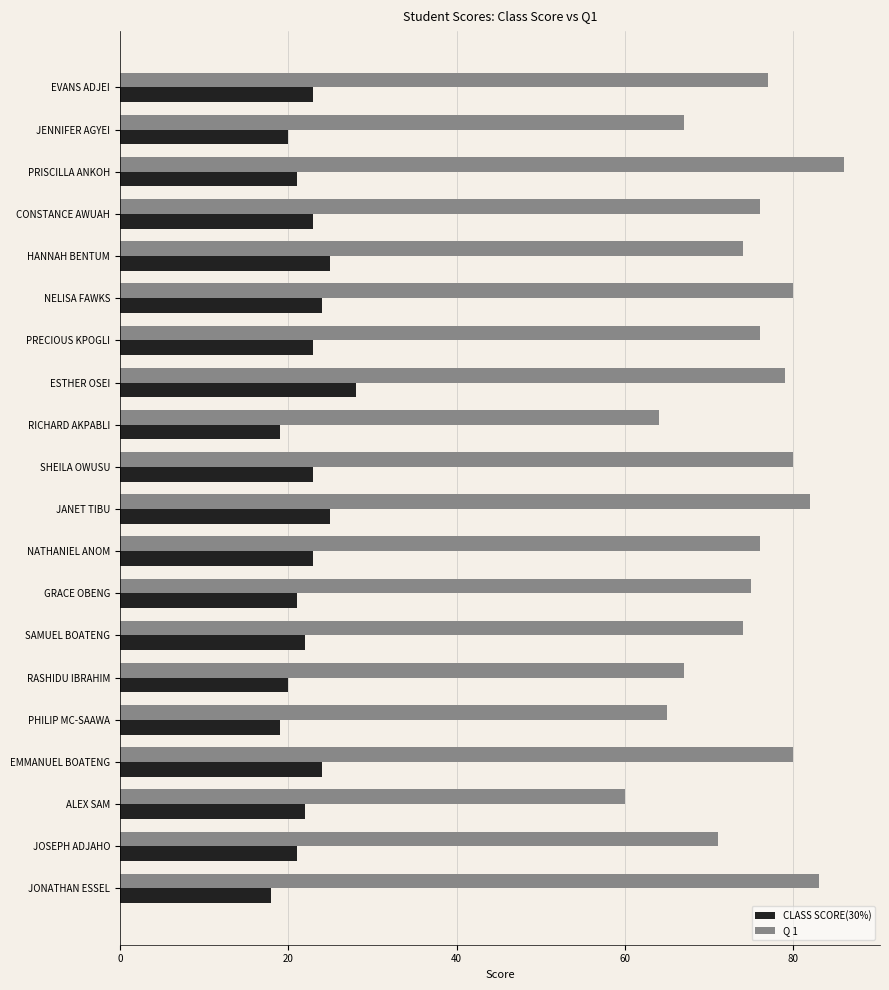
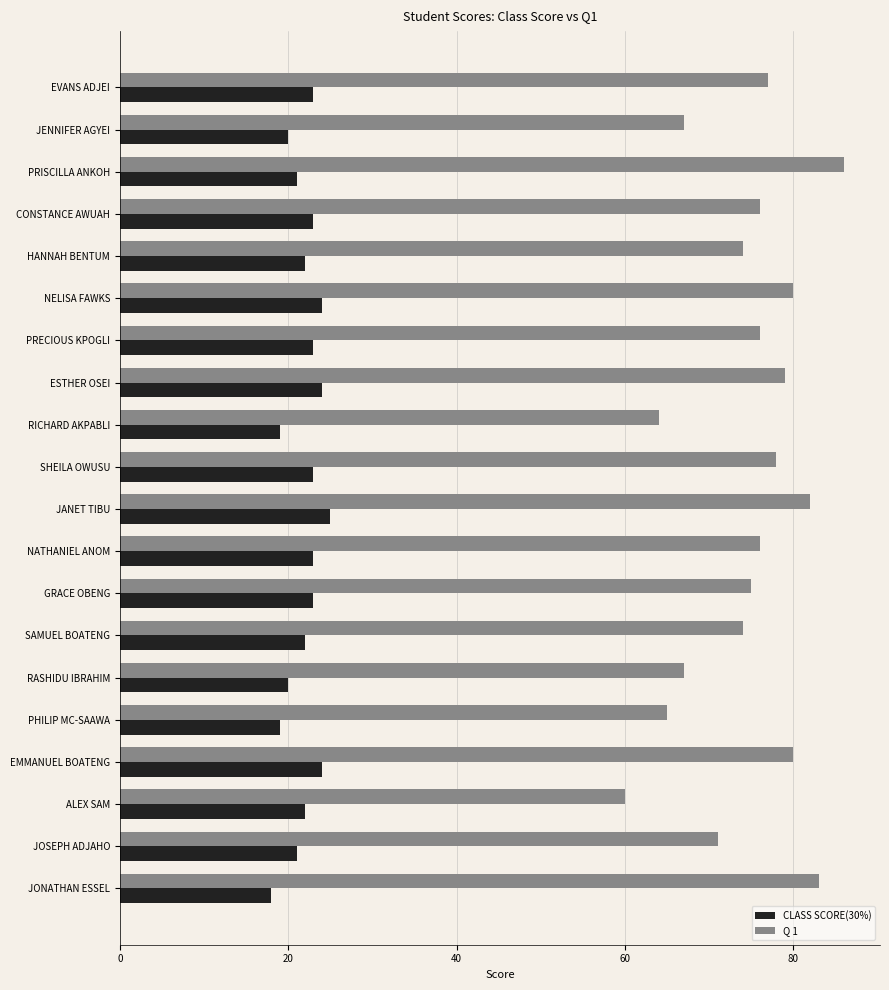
  {
    "CLASS SCORE(30%)": {
      "EVANS ADJEI": 23,
      "JENNIFER AGYEI": 20,
      "PRISCILLA ANKOH": 21,
      "CONSTANCE AWUAH": 23,
-     "HANNAH BENTUM": 25,
+     "HANNAH BENTUM": 22,
      "NELISA FAWKS": 24,
      "PRECIOUS KPOGLI": 23,
-     "ESTHER OSEI": 28,
+     "ESTHER OSEI": 24,
      "RICHARD AKPABLI": 19,
      "SHEILA OWUSU": 23,
      "JANET TIBU": 25,
      "NATHANIEL ANOM": 23,
-     "GRACE OBENG": 21,
+     "GRACE OBENG": 23,
      "SAMUEL BOATENG": 22,
      "RASHIDU IBRAHIM": 20,
      "PHILIP MC-SAAWA": 19,
      "EMMANUEL BOATENG": 24,
      "ALEX SAM": 22,
      "JOSEPH ADJAHO": 21,
      "JONATHAN ESSEL": 18
    },
    "Q 1": {
      "EVANS ADJEI": 77,
      "JENNIFER AGYEI": 67,
      "PRISCILLA ANKOH": 86,
      "CONSTANCE AWUAH": 76,
      "HANNAH BENTUM": 74,
      "NELISA FAWKS": 80,
      "PRECIOUS KPOGLI": 76,
      "ESTHER OSEI": 79,
      "RICHARD AKPABLI": 64,
-     "SHEILA OWUSU": 80,
+     "SHEILA OWUSU": 78,
      "JANET TIBU": 82,
      "NATHANIEL ANOM": 76,
      "GRACE OBENG": 75,
      "SAMUEL BOATENG": 74,
      "RASHIDU IBRAHIM": 67,
      "PHILIP MC-SAAWA": 65,
      "EMMANUEL BOATENG": 80,
      "ALEX SAM": 60,
      "JOSEPH ADJAHO": 71,
      "JONATHAN ESSEL": 83
    }
  }
